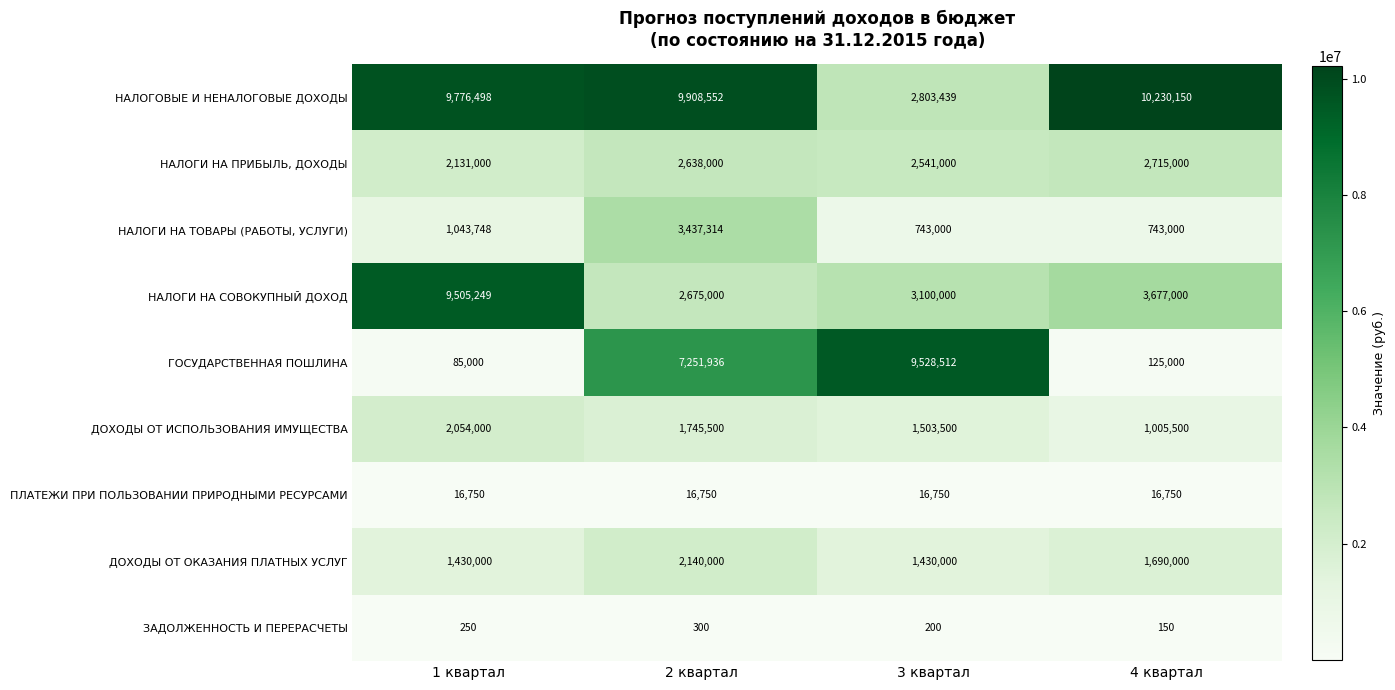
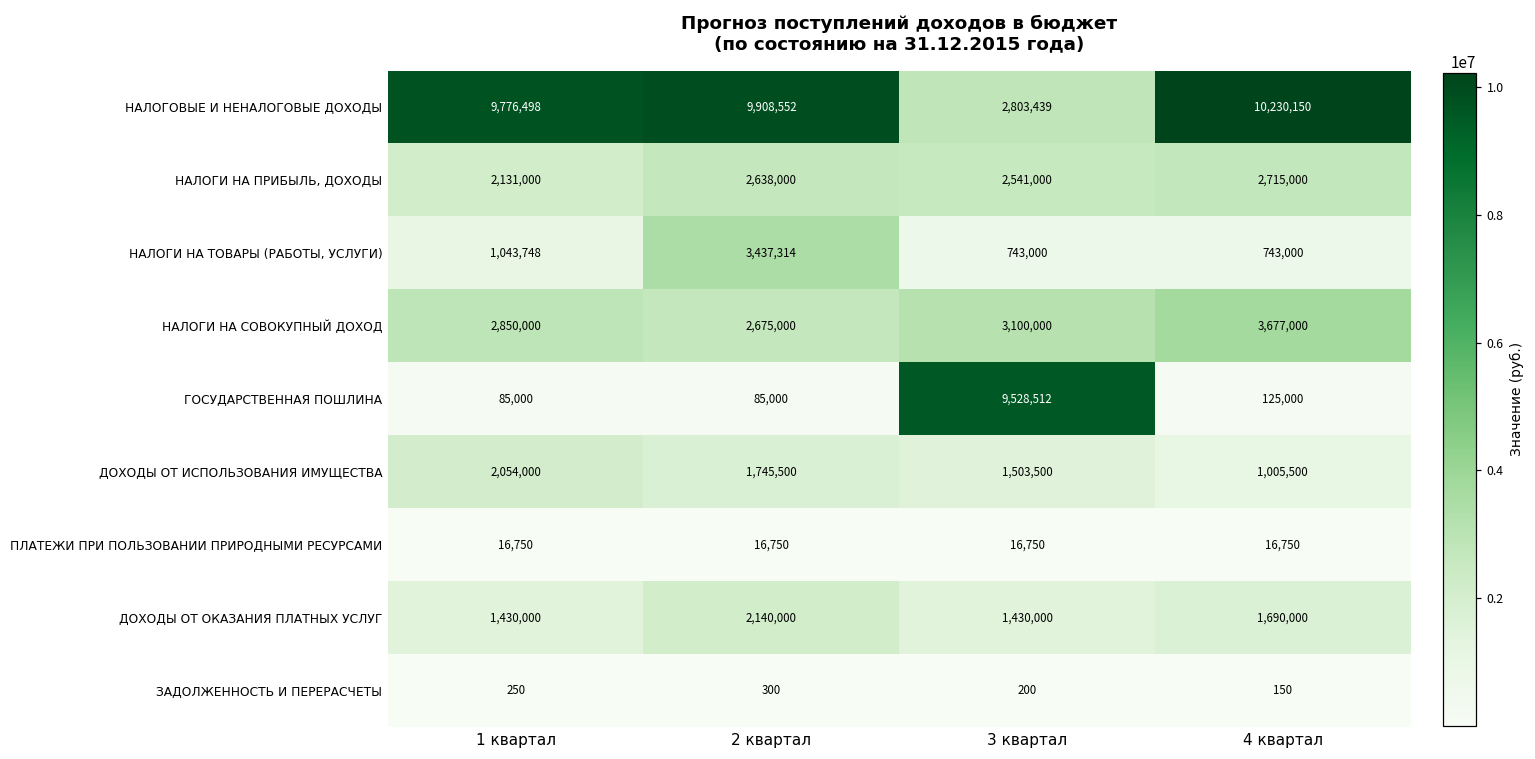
  {
    "НАЛОГОВЫЕ И НЕНАЛОГОВЫЕ ДОХОДЫ": {
      "1 квартал": "9,776,498",
      "2 квартал": "9,908,552",
      "3 квартал": "2,803,439",
      "4 квартал": "10,230,150"
    },
    "НАЛОГИ НА ПРИБЫЛЬ, ДОХОДЫ": {
      "1 квартал": "2,131,000",
      "2 квартал": "2,638,000",
      "3 квартал": "2,541,000",
      "4 квартал": "2,715,000"
    },
    "НАЛОГИ НА ТОВАРЫ (РАБОТЫ, УСЛУГИ)": {
      "1 квартал": "1,043,748",
      "2 квартал": "3,437,314",
      "3 квартал": "743,000",
      "4 квартал": "743,000"
    },
    "НАЛОГИ НА СОВОКУПНЫЙ ДОХОД": {
-     "1 квартал": "9,505,249",
+     "1 квартал": "2,850,000",
      "2 квартал": "2,675,000",
      "3 квартал": "3,100,000",
      "4 квартал": "3,677,000"
    },
    "ГОСУДАРСТВЕННАЯ ПОШЛИНА": {
      "1 квартал": "85,000",
-     "2 квартал": "7,251,936",
+     "2 квартал": "85,000",
      "3 квартал": "9,528,512",
      "4 квартал": "125,000"
    },
    "ДОХОДЫ ОТ ИСПОЛЬЗОВАНИЯ ИМУЩЕСТВА": {
      "1 квартал": "2,054,000",
      "2 квартал": "1,745,500",
      "3 квартал": "1,503,500",
      "4 квартал": "1,005,500"
    },
    "ПЛАТЕЖИ ПРИ ПОЛЬЗОВАНИИ ПРИРОДНЫМИ РЕСУРСАМИ": {
      "1 квартал": "16,750",
      "2 квартал": "16,750",
      "3 квартал": "16,750",
      "4 квартал": "16,750"
    },
    "ДОХОДЫ ОТ ОКАЗАНИЯ ПЛАТНЫХ УСЛУГ": {
      "1 квартал": "1,430,000",
      "2 квартал": "2,140,000",
      "3 квартал": "1,430,000",
      "4 квартал": "1,690,000"
    },
    "ЗАДОЛЖЕННОСТЬ И ПЕРЕРАСЧЕТЫ": {
      "1 квартал": "250",
      "2 квартал": "300",
      "3 квартал": "200",
      "4 квартал": "150"
    }
  }
